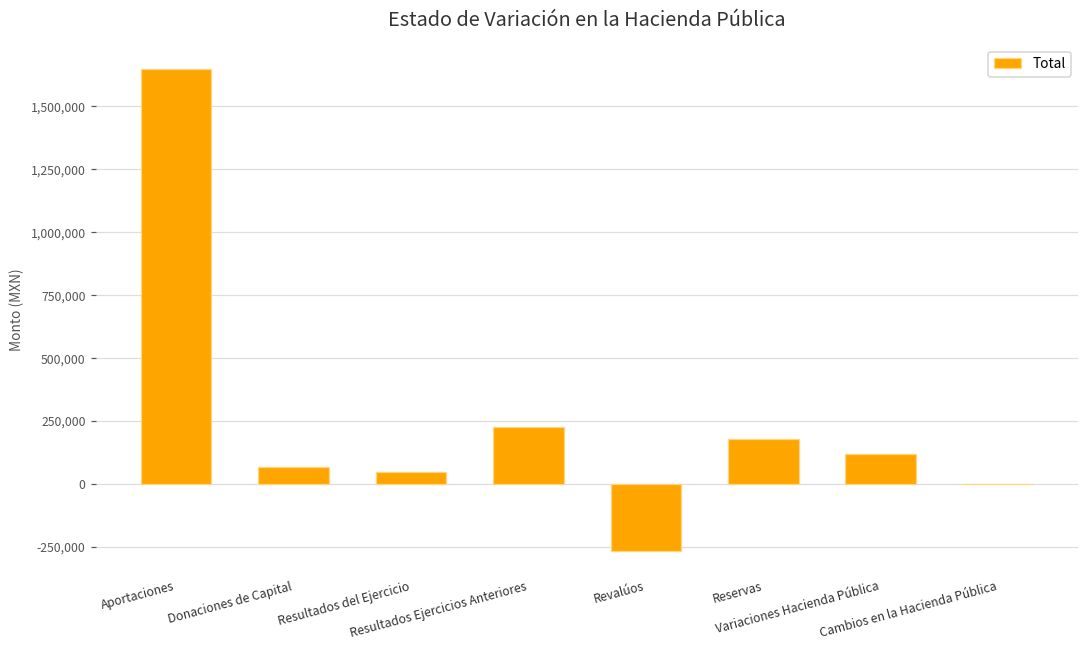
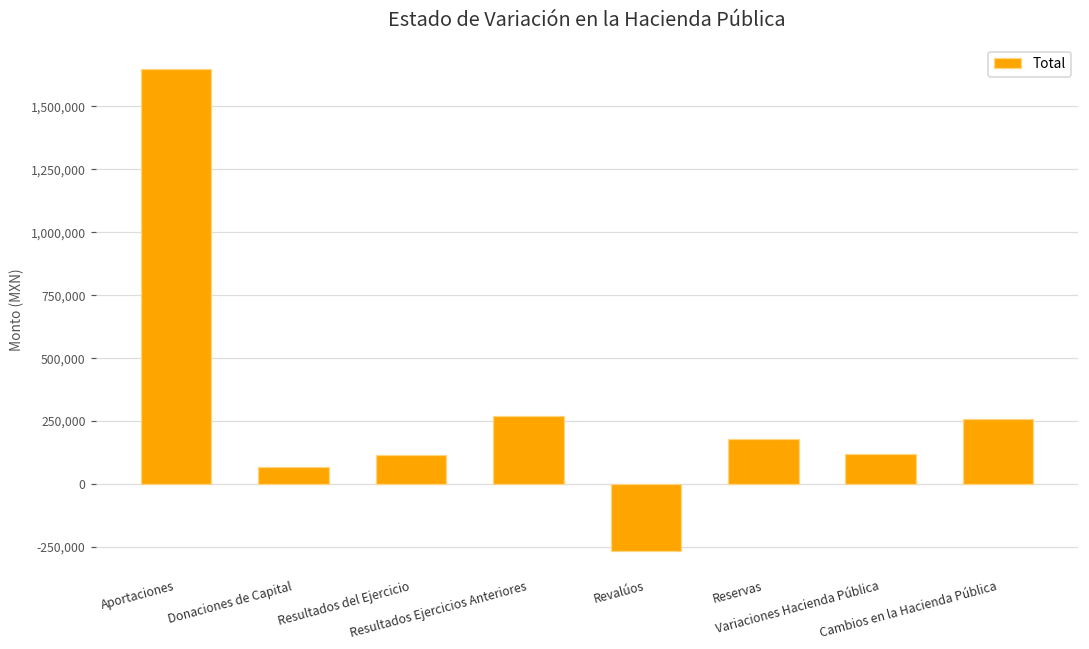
  {
    "Aportaciones": "1,650,000",
    "Donaciones de Capital": "70,000",
-   "Resultados del Ejercicio": "50,000",
-   "Resultados Ejercicios Anteriores": "220,000",
+   "Resultados del Ejercicio": "110,000",
+   "Resultados Ejercicios Anteriores": "270,000",
    "Revalúos": "-260,000",
    "Reservas": "180,000",
    "Variaciones Hacienda Pública": "120,000",
-   "Cambios en la Hacienda Pública": "0"
+   "Cambios en la Hacienda Pública": "260,000"
  }
